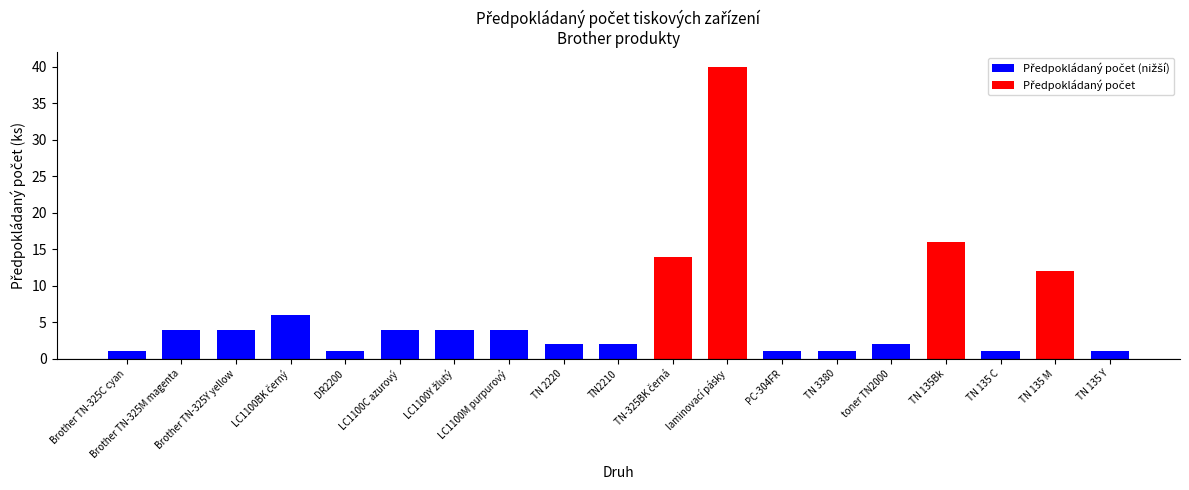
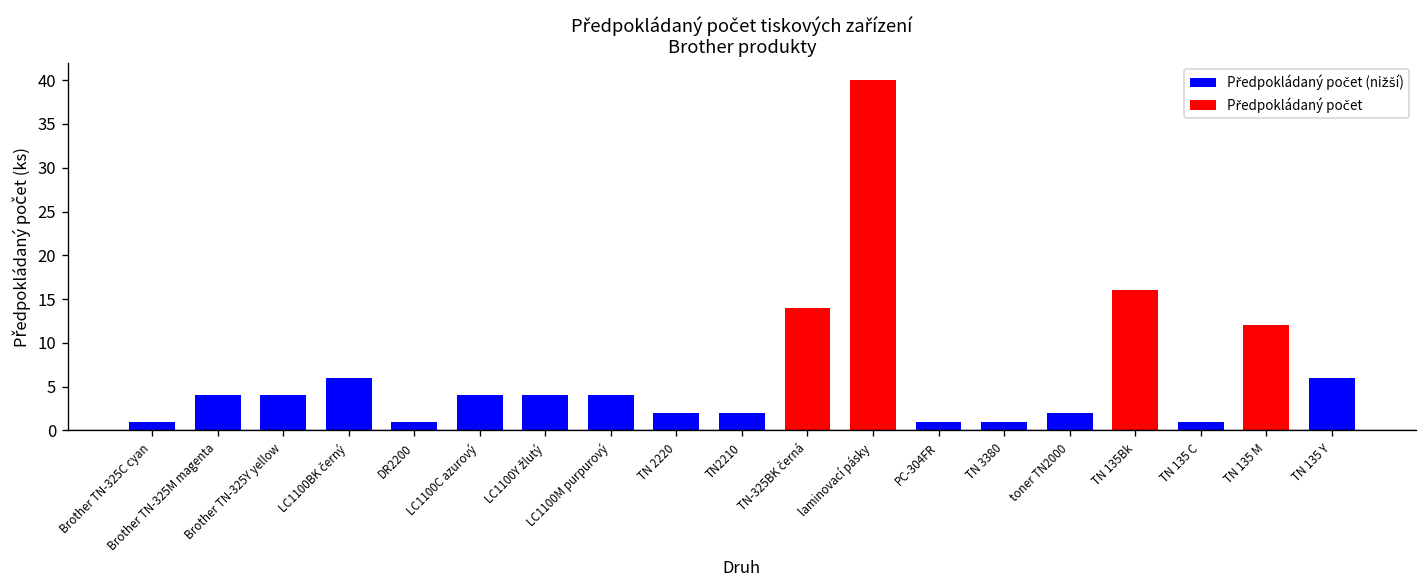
  {
    "Brother TN-325C cyan": 1,
    "Brother TN-325M magenta": 4,
    "Brother TN-325Y yellow": 4,
    "LC1100BK černý": 6,
    "DR2200": 1,
    "LC1100C azurový": 4,
    "LC1100Y žlutý": 4,
    "LC1100M purpurový": 4,
    "TN 2220": 2,
    "TN2210": 2,
    "TN-325BK černá": 14,
    "laminovací pásky": 40,
    "PC-304FR": 1,
    "TN 3380": 1,
    "toner TN2000": 2,
    "TN 135Bk": 16,
    "TN 135 C": 1,
    "TN 135 M": 12,
-   "TN 135 Y": 1
+   "TN 135 Y": 6
  }
